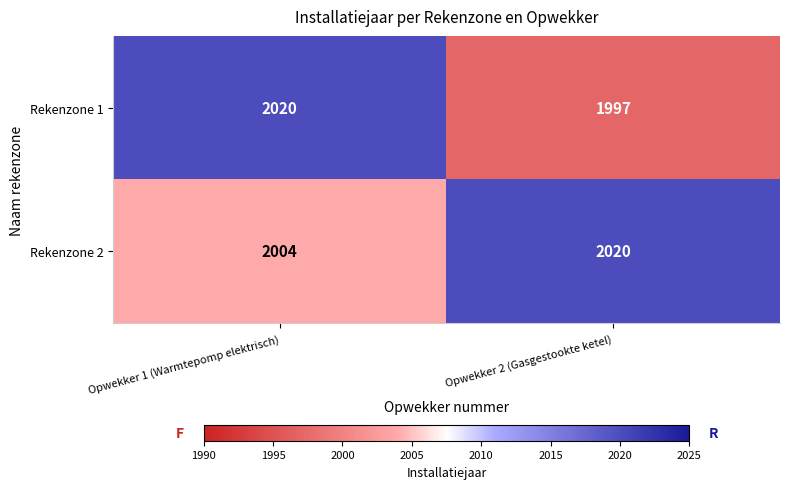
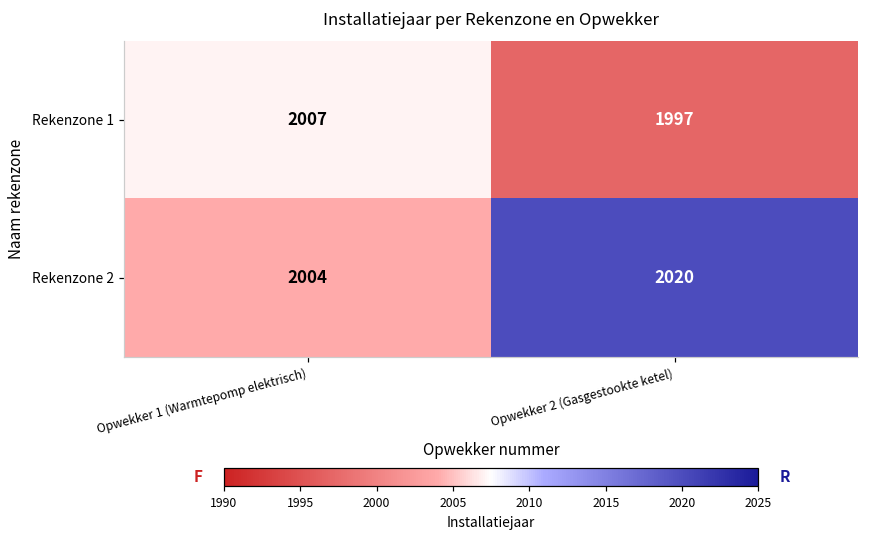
  {
    "Rekenzone 1": {
-     "Opwekker 1 (Warmtepomp elektrisch)": 2020,
+     "Opwekker 1 (Warmtepomp elektrisch)": 2007,
      "Opwekker 2 (Gasgestookte ketel)": 1997
    },
    "Rekenzone 2": {
      "Opwekker 1 (Warmtepomp elektrisch)": 2004,
      "Opwekker 2 (Gasgestookte ketel)": 2020
    }
  }
